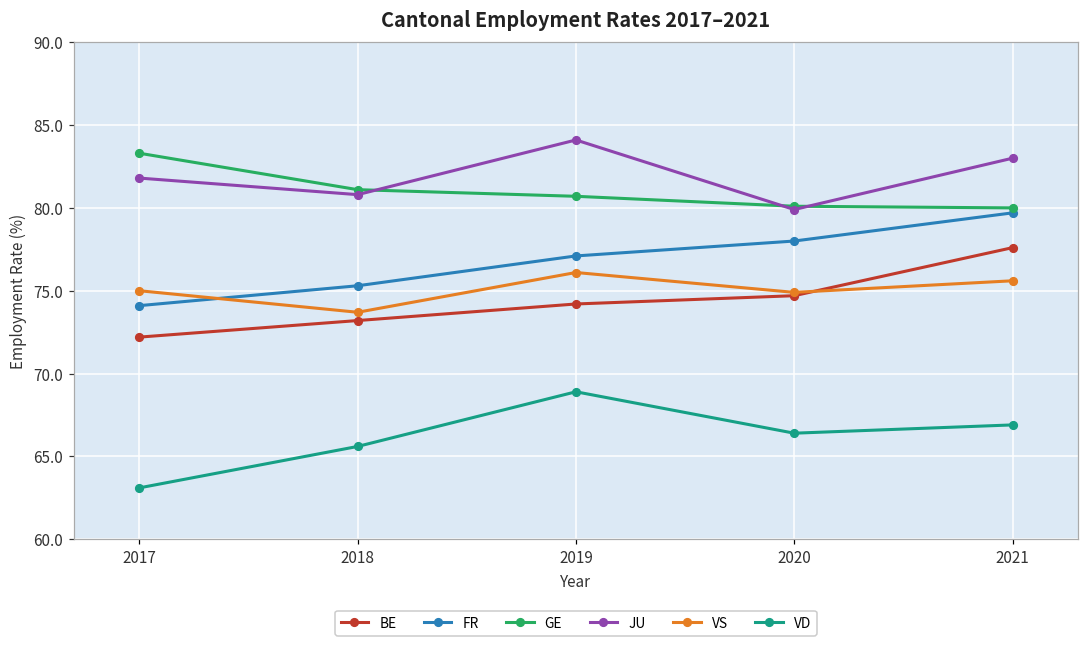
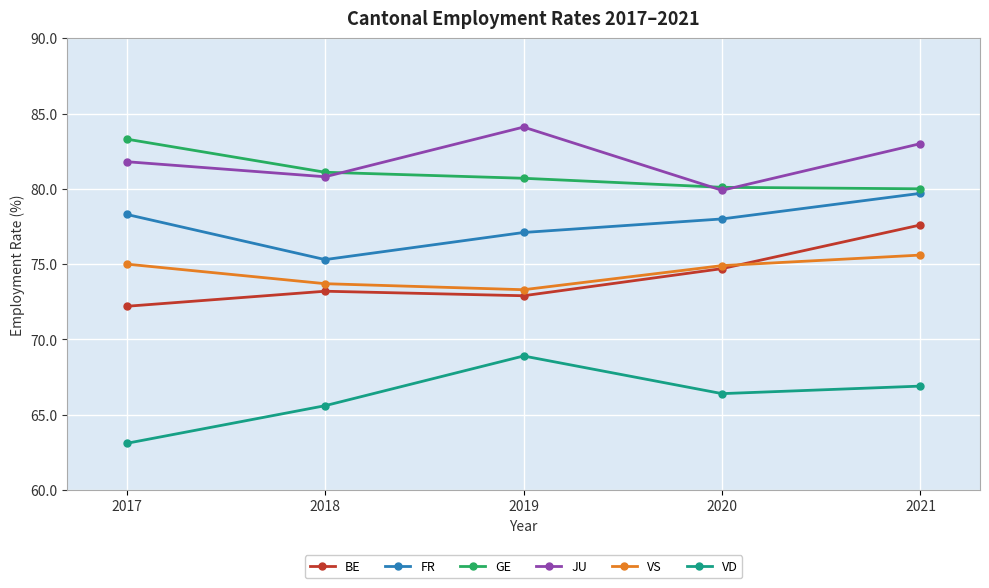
  {
    "BE": {
      "2017": 72.2,
      "2018": 73.2,
-     "2019": 74.2,
+     "2019": 72.9,
      "2020": 74.7,
      "2021": 77.6
    },
    "FR": {
-     "2017": 74.1,
+     "2017": 78.3,
      "2018": 75.3,
      "2019": 77.1,
      "2020": 78.0,
      "2021": 79.7
    },
    "JU": {
      "2017": 81.8,
      "2018": 80.8,
      "2019": 84.1,
      "2020": 79.9,
      "2021": 83.0
    },
    "VS": {
      "2017": 75.0,
      "2018": 73.7,
-     "2019": 76.1,
+     "2019": 73.3,
      "2020": 74.9,
      "2021": 75.6
    }
  }
